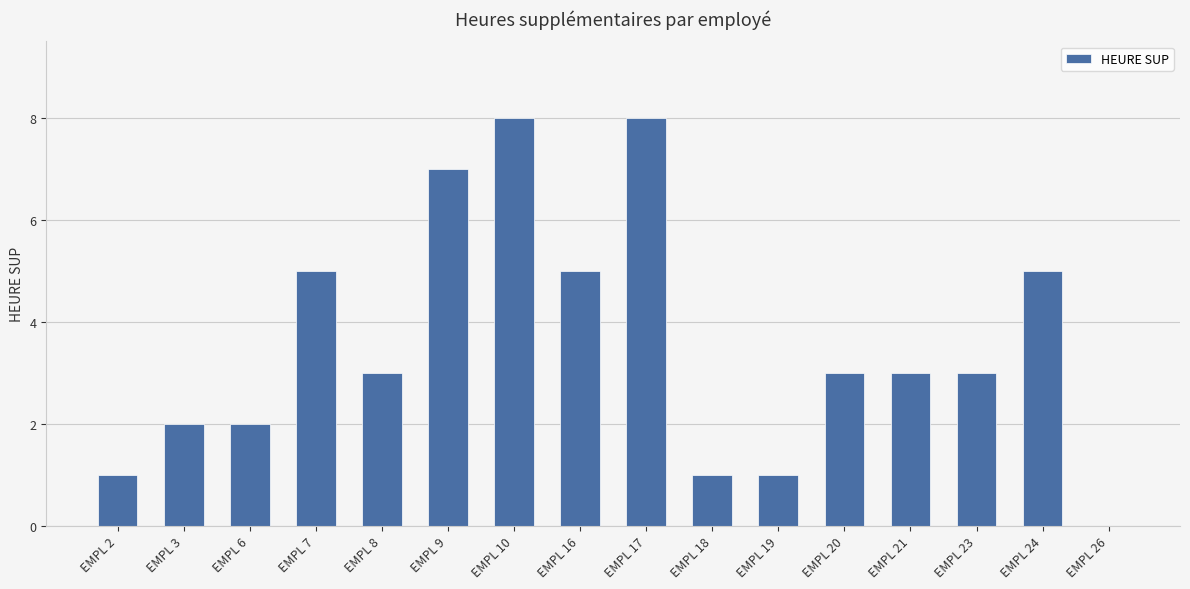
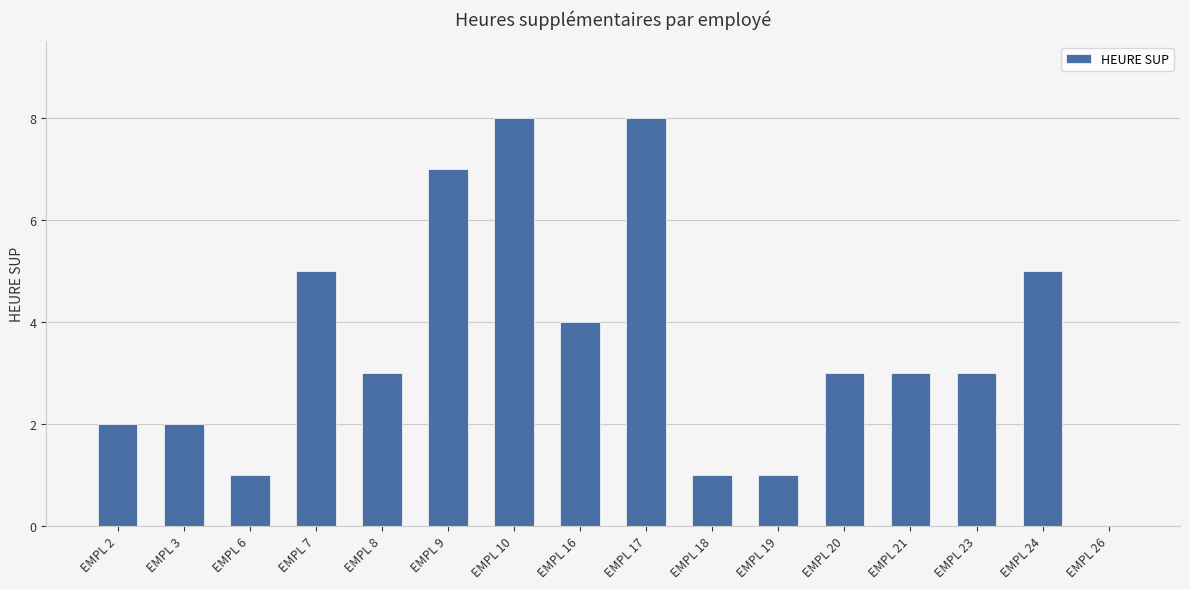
  {
-   "EMPL 2": 1,
+   "EMPL 2": 2,
    "EMPL 3": 2,
-   "EMPL 6": 2,
+   "EMPL 6": 1,
    "EMPL 7": 5,
    "EMPL 8": 3,
    "EMPL 9": 7,
    "EMPL 10": 8,
-   "EMPL 16": 5,
+   "EMPL 16": 4,
    "EMPL 17": 8,
    "EMPL 18": 1,
    "EMPL 19": 1,
    "EMPL 20": 3,
    "EMPL 21": 3,
    "EMPL 23": 3,
    "EMPL 24": 5,
    "EMPL 26": 0
  }
